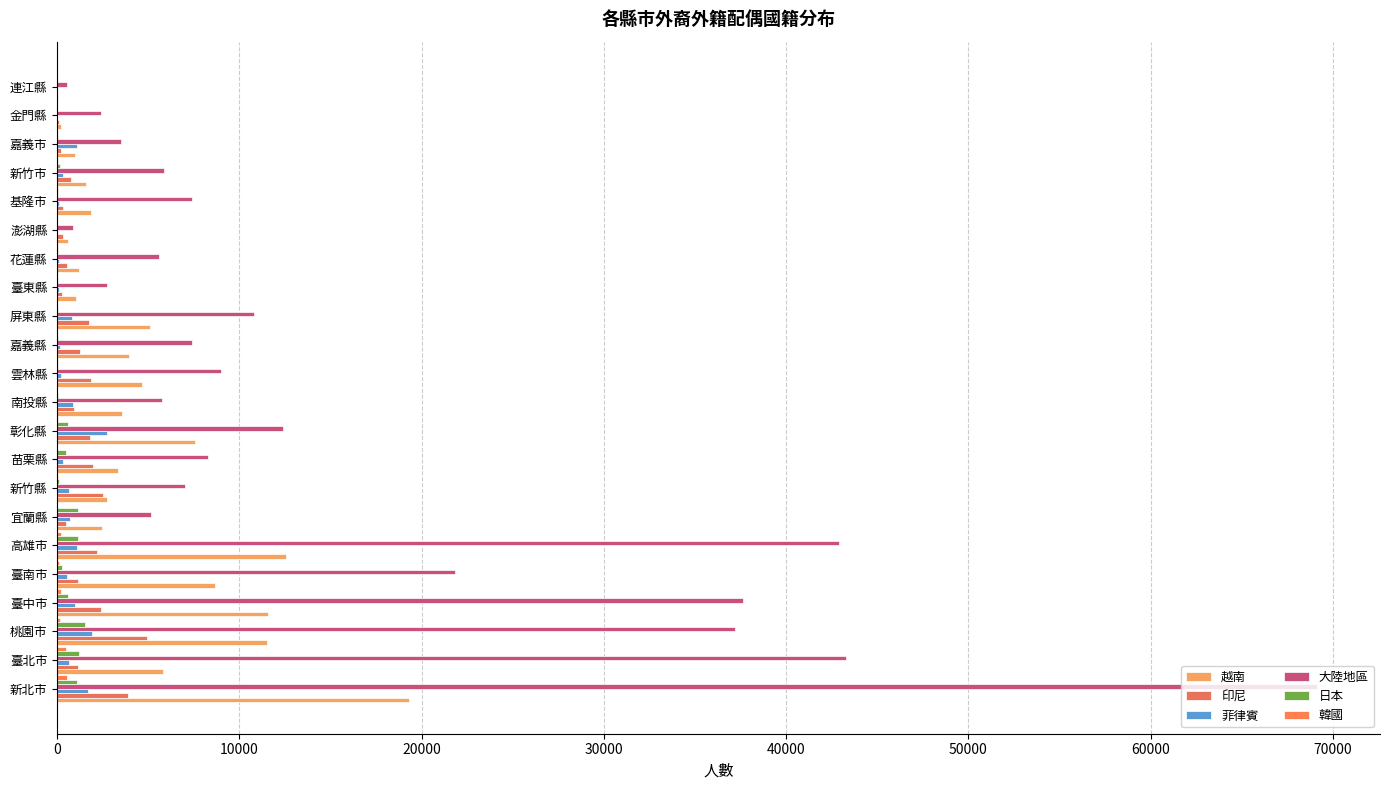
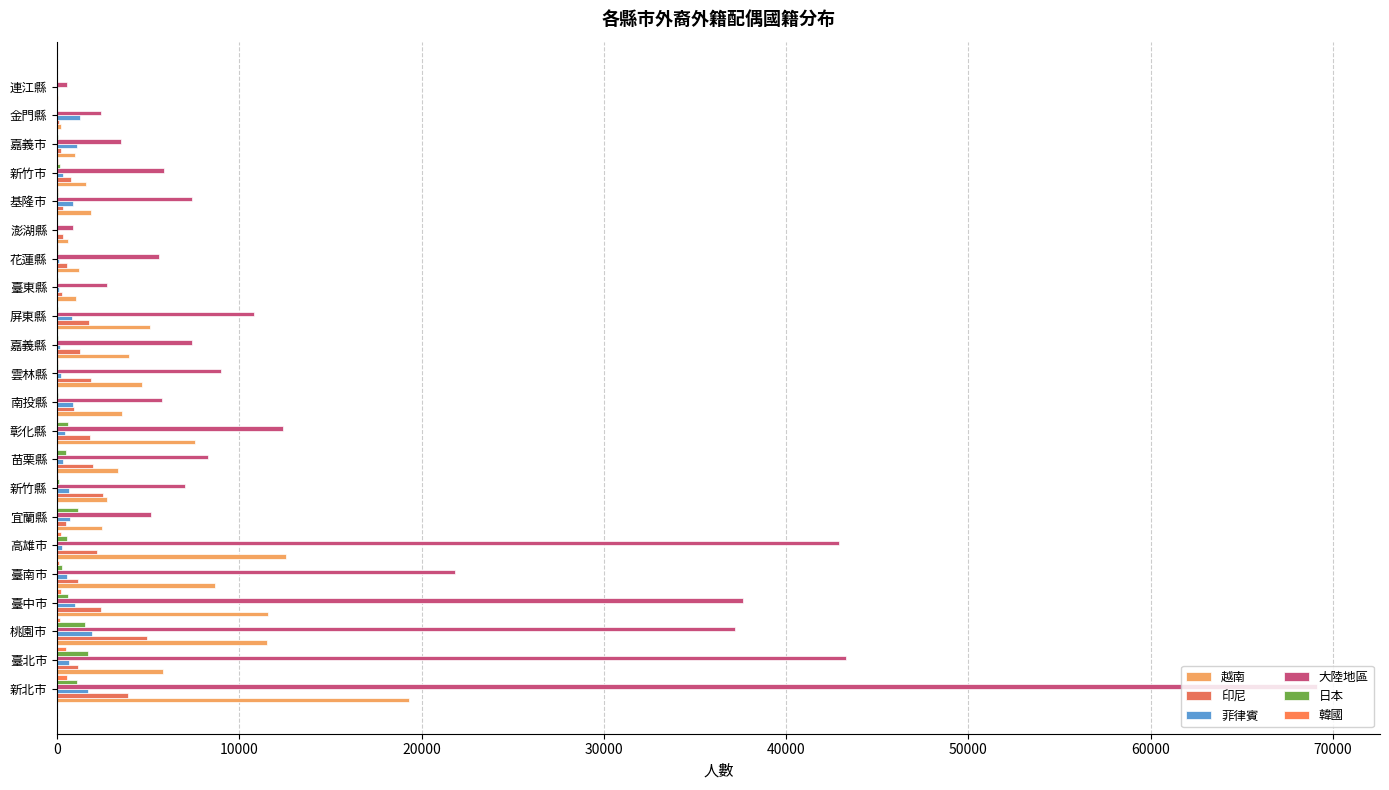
  {
    "菲律賓": {
-     "金門縣": 0,
+     "金門縣": 1200,
      "嘉義市": 1100,
      "新竹市": 300,
-     "基隆市": 100,
+     "基隆市": 800,
      "屏東縣": 800,
      "嘉義縣": 100,
      "雲林縣": 200,
      "南投縣": 900,
-     "彰化縣": 2700,
+     "彰化縣": 400,
      "苗栗縣": 300,
      "新竹縣": 700,
      "宜蘭縣": 700,
-     "高雄市": 1100,
+     "高雄市": 300,
      "臺南市": 500,
      "臺中市": 1000,
      "桃園市": 1900,
      "臺北市": 700,
      "新北市": 1700
    },
    "日本": {
      "連江縣": 0,
      "新竹市": 200,
      "彰化縣": 600,
      "苗栗縣": 500,
      "宜蘭縣": 1100,
-     "高雄市": 1100,
+     "高雄市": 500,
      "臺南市": 300,
      "臺中市": 600,
      "桃園市": 1500,
-     "臺北市": 1200,
+     "臺北市": 1700,
      "新北市": 1100
    }
  }
